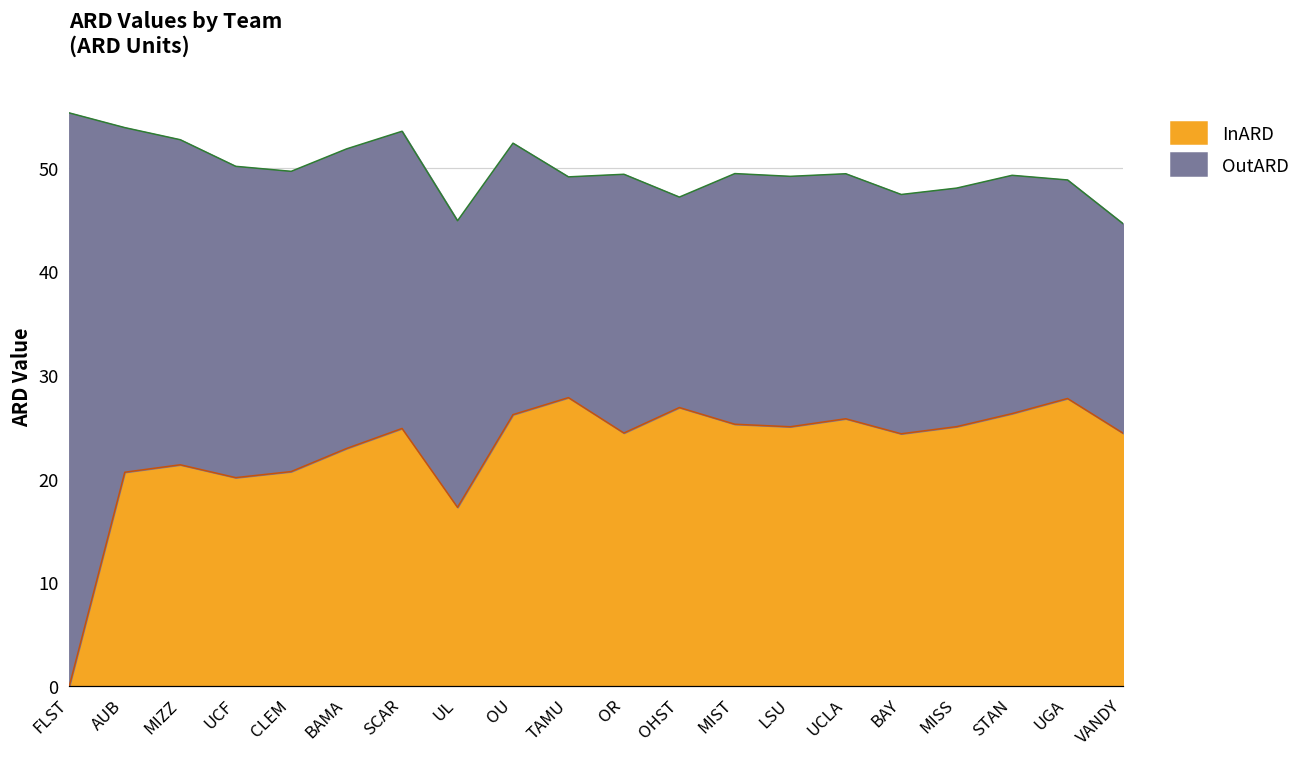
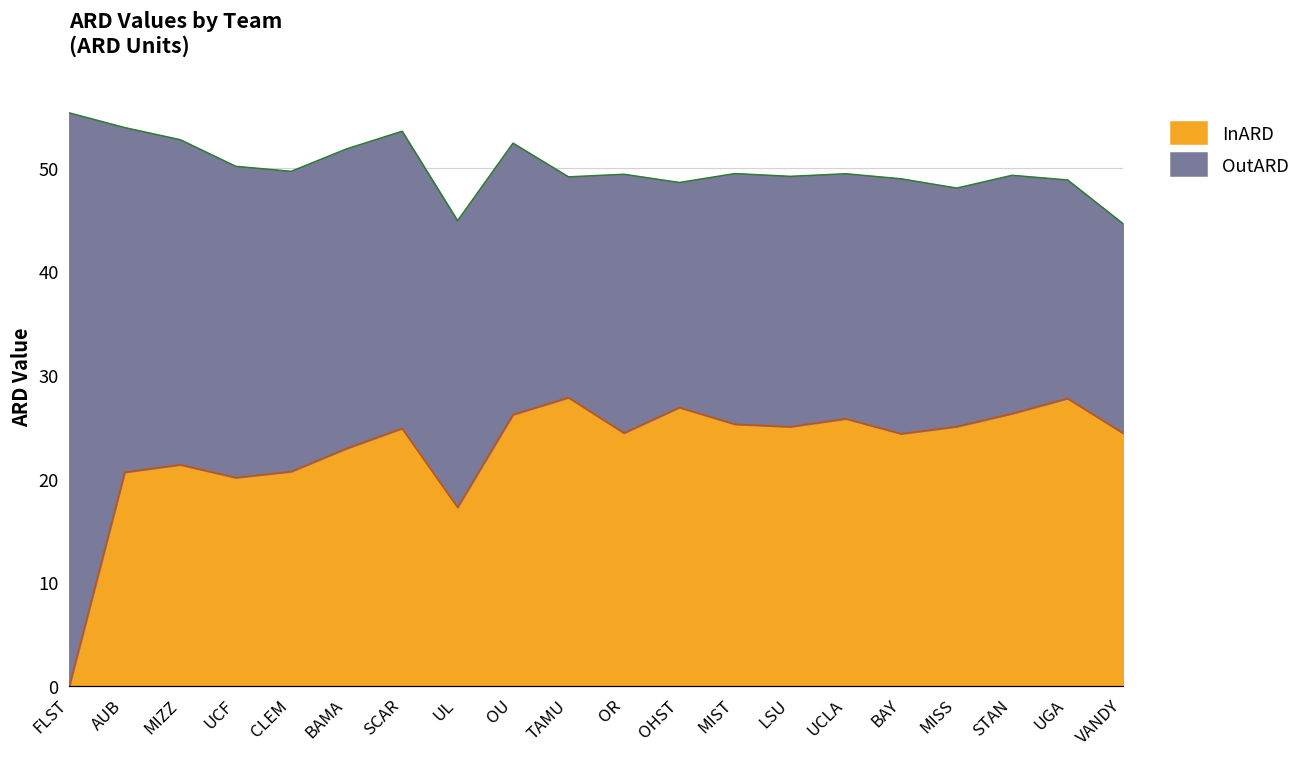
  {
    "InARD": {
      "FLST": 0,
      "AUB": 21,
      "MIZZ": 21,
      "UCF": 20,
      "CLEM": 21,
      "BAMA": 23,
      "SCAR": 25,
      "UL": 17,
      "OU": 26,
      "TAMU": 28,
      "OR": 24,
      "OHST": 27,
      "MIST": 25,
      "LSU": 25,
      "UCLA": 26,
      "BAY": 24,
      "MISS": 25,
      "STAN": 26,
      "UGA": 28,
      "VANDY": 24
    },
    "OutARD": {
      "FLST": 55,
      "AUB": 54,
      "MIZZ": 53,
      "UCF": 50,
      "CLEM": 50,
      "BAMA": 52,
      "SCAR": 54,
      "UL": 45,
      "OU": 52,
      "TAMU": 49,
      "OR": 49,
-     "OHST": 47,
+     "OHST": 49,
      "MIST": 49,
      "LSU": 49,
      "UCLA": 49,
-     "BAY": 47,
+     "BAY": 49,
      "MISS": 48,
      "STAN": 49,
      "UGA": 49,
      "VANDY": 45
    }
  }
